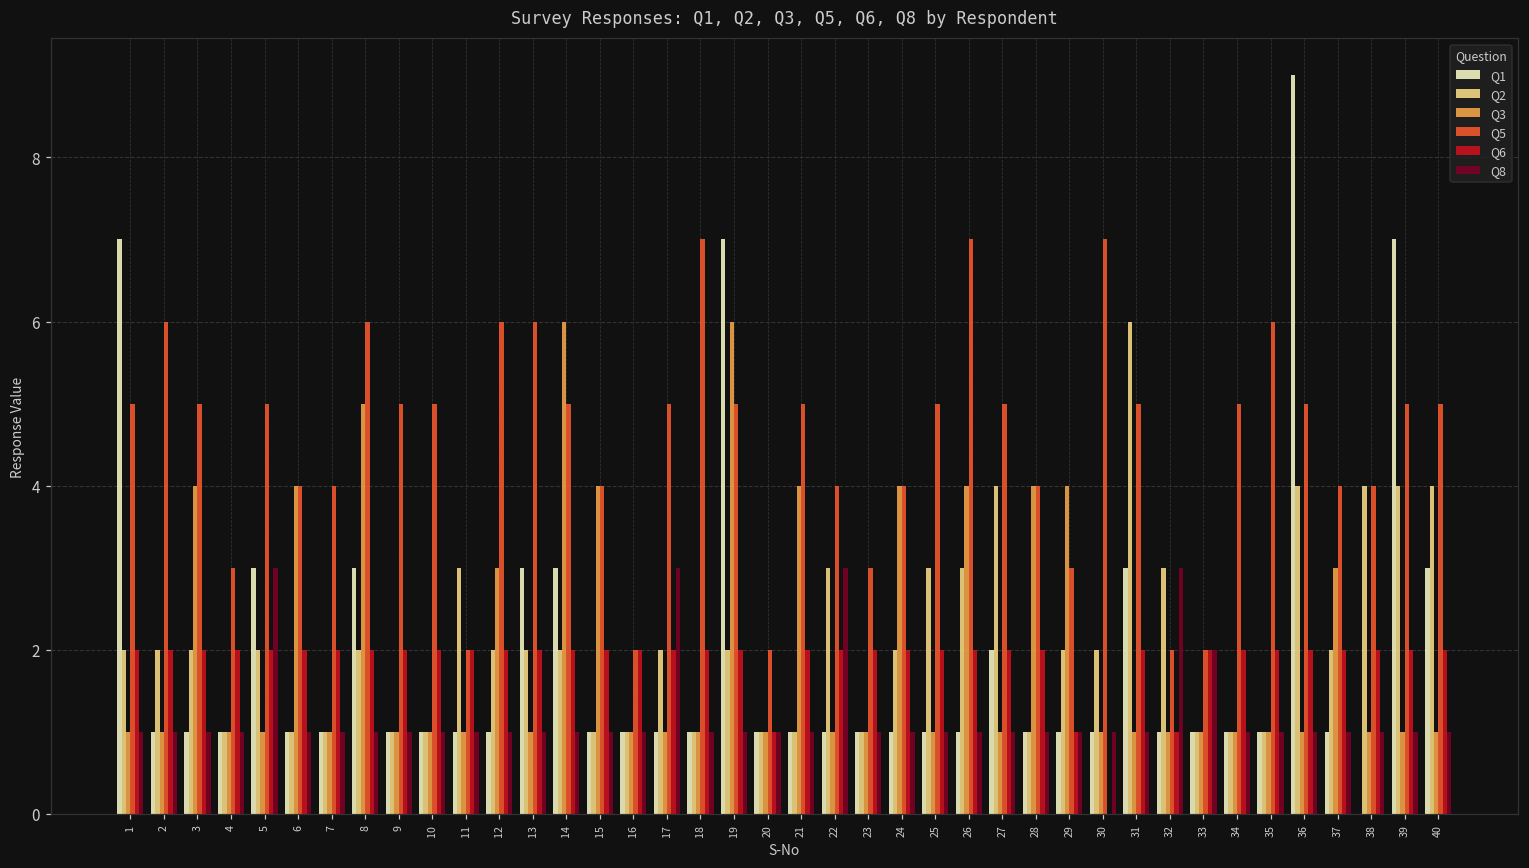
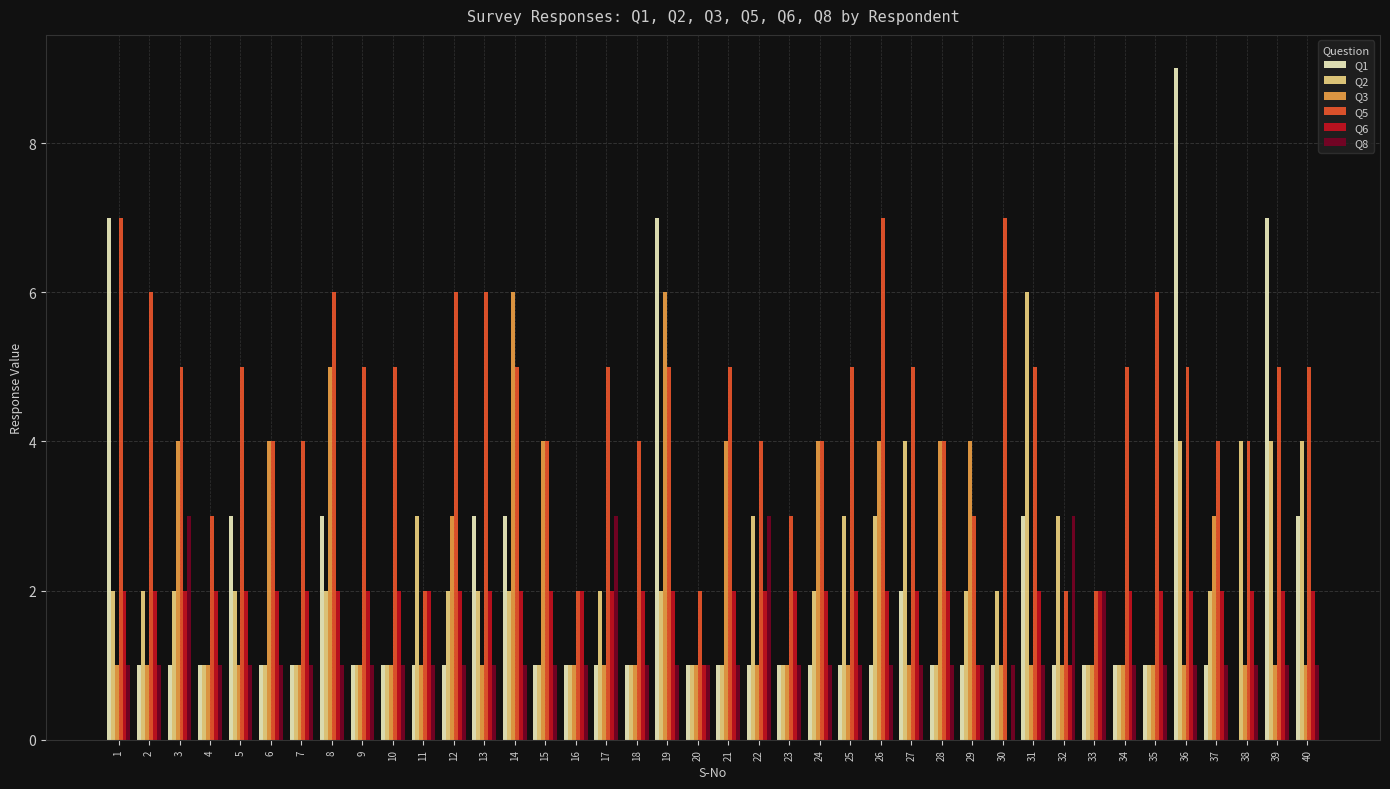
  {
    "Q5": {
-     "1": 5,
+     "1": 7,
      "2": 6,
      "3": 5,
      "4": 3,
      "5": 5,
      "6": 4,
      "7": 4,
      "8": 6,
      "9": 5,
      "10": 5,
      "11": 2,
      "12": 6,
      "13": 6,
      "14": 5,
      "15": 4,
      "16": 2,
      "17": 5,
-     "18": 7,
+     "18": 4,
      "19": 5,
      "20": 2,
      "21": 5,
      "22": 4,
      "23": 3,
      "24": 4,
      "25": 5,
      "26": 7,
      "27": 5,
      "28": 4,
      "29": 3,
      "30": 7,
      "31": 5,
      "32": 2,
      "33": 2,
      "34": 5,
      "35": 6,
      "36": 5,
      "37": 4,
      "38": 4,
      "39": 5,
      "40": 5
    },
    "Q8": {
      "1": 1,
      "2": 1,
-     "3": 1,
+     "3": 3,
      "4": 1,
-     "5": 3,
+     "5": 1,
      "6": 1,
      "7": 1,
      "8": 1,
      "9": 1,
      "10": 1,
      "11": 1,
      "12": 1,
      "13": 1,
      "14": 1,
      "15": 1,
      "16": 1,
      "17": 3,
      "18": 1,
      "19": 1,
      "20": 1,
      "21": 1,
      "22": 3,
      "23": 1,
      "24": 1,
      "25": 1,
      "26": 1,
      "27": 1,
      "28": 1,
      "29": 1,
      "30": 1,
      "31": 1,
      "32": 3,
      "33": 2,
      "34": 1,
      "35": 1,
      "36": 1,
      "37": 1,
      "38": 1,
      "39": 1,
      "40": 1
    }
  }
